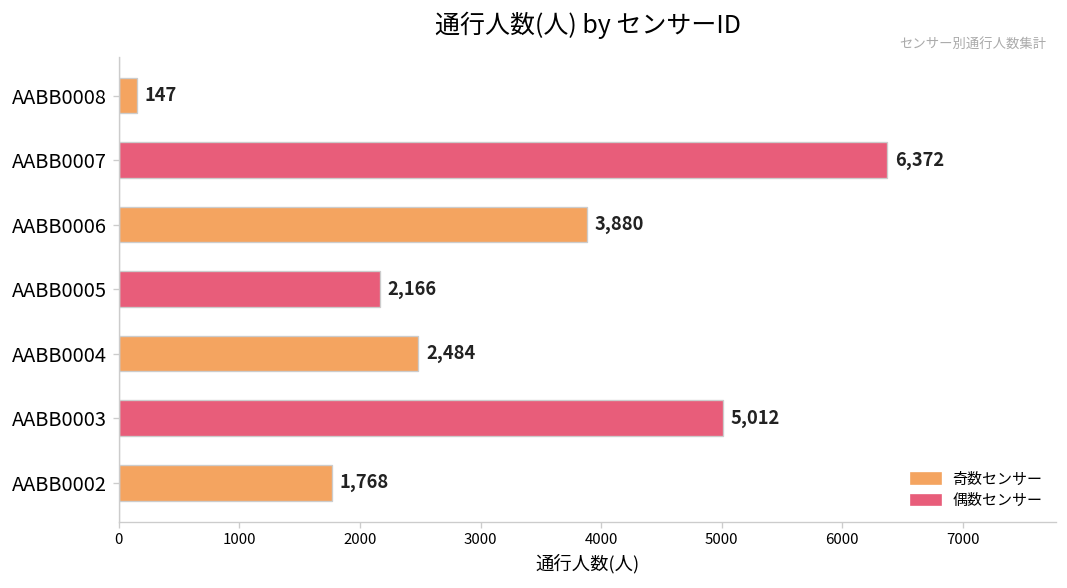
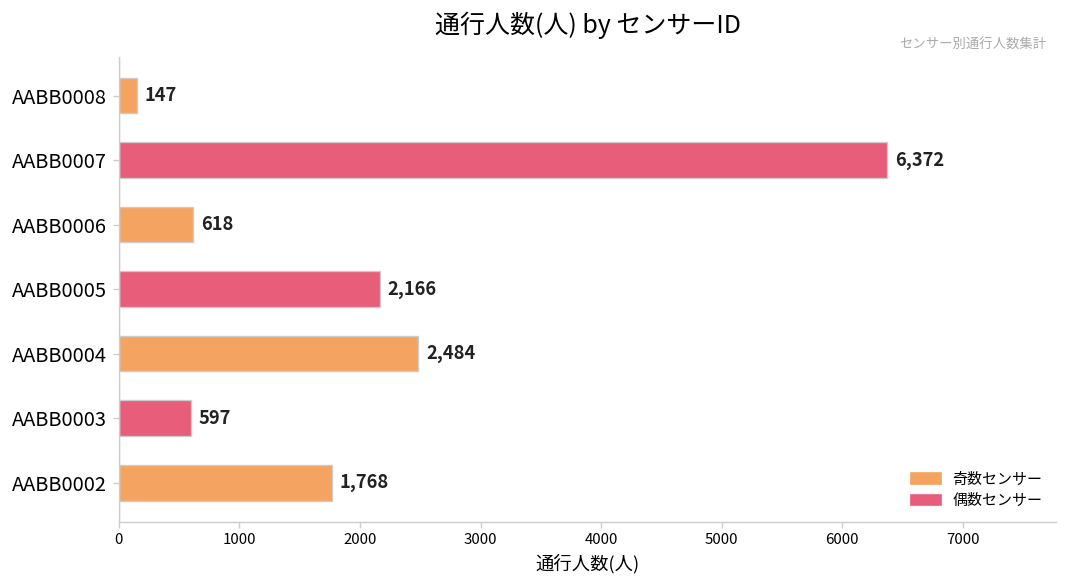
  {
    "AABB0008": "147",
    "AABB0007": "6,372",
-   "AABB0006": "3,880",
+   "AABB0006": "618",
    "AABB0005": "2,166",
    "AABB0004": "2,484",
-   "AABB0003": "5,012",
+   "AABB0003": "597",
    "AABB0002": "1,768"
  }
